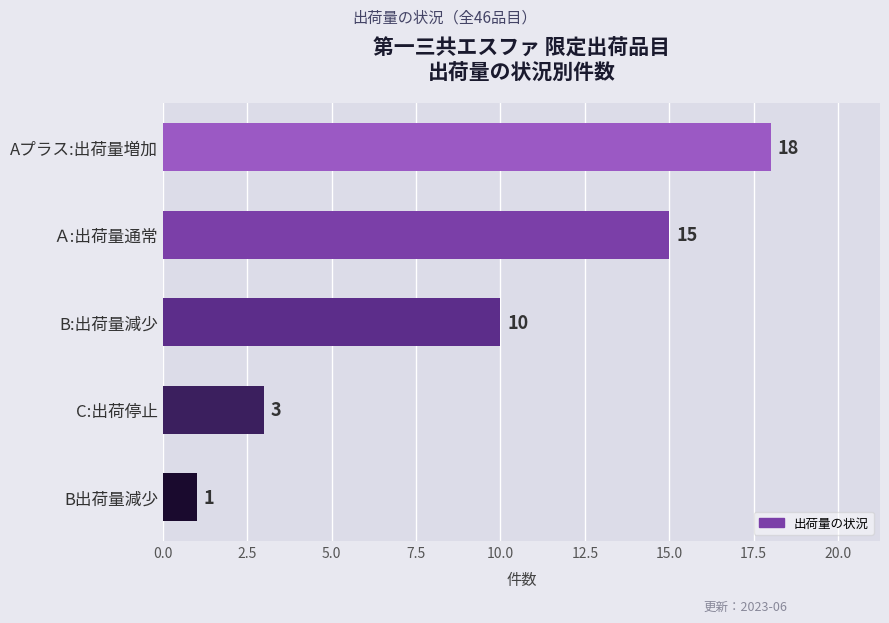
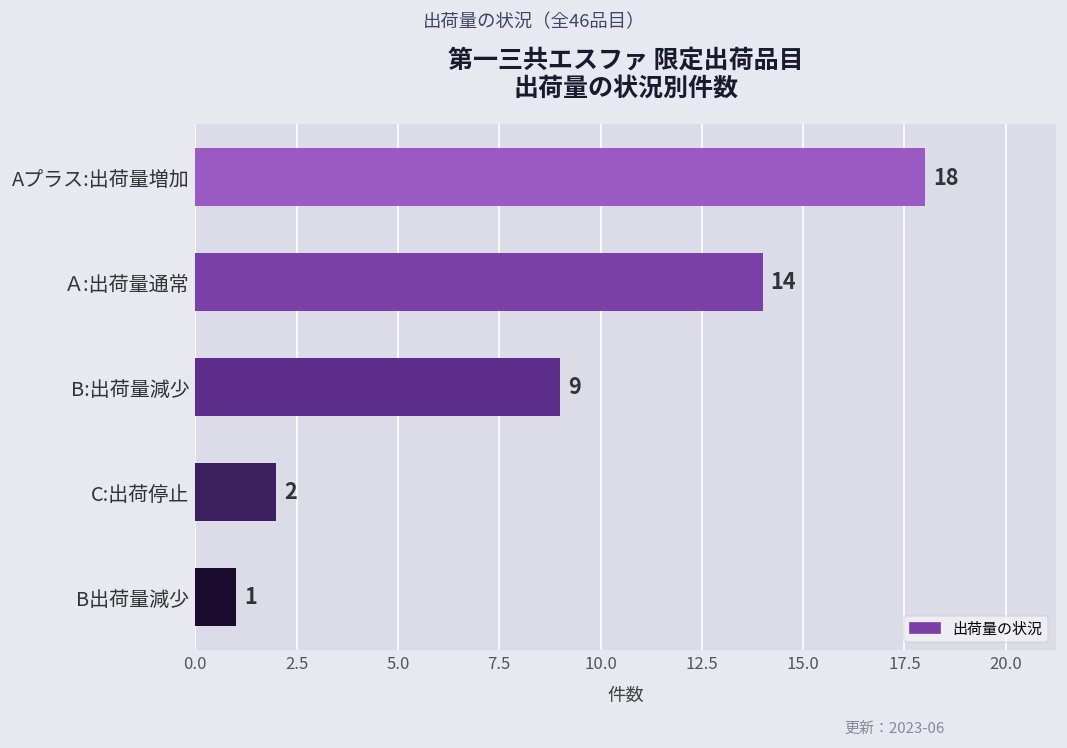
  {
    "Aプラス:出荷量増加": 18,
-   "Ａ:出荷量通常": 15,
-   "B:出荷量減少": 10,
-   "C:出荷停止": 3,
+   "Ａ:出荷量通常": 14,
+   "B:出荷量減少": 9,
+   "C:出荷停止": 2,
    "B出荷量減少": 1
  }
